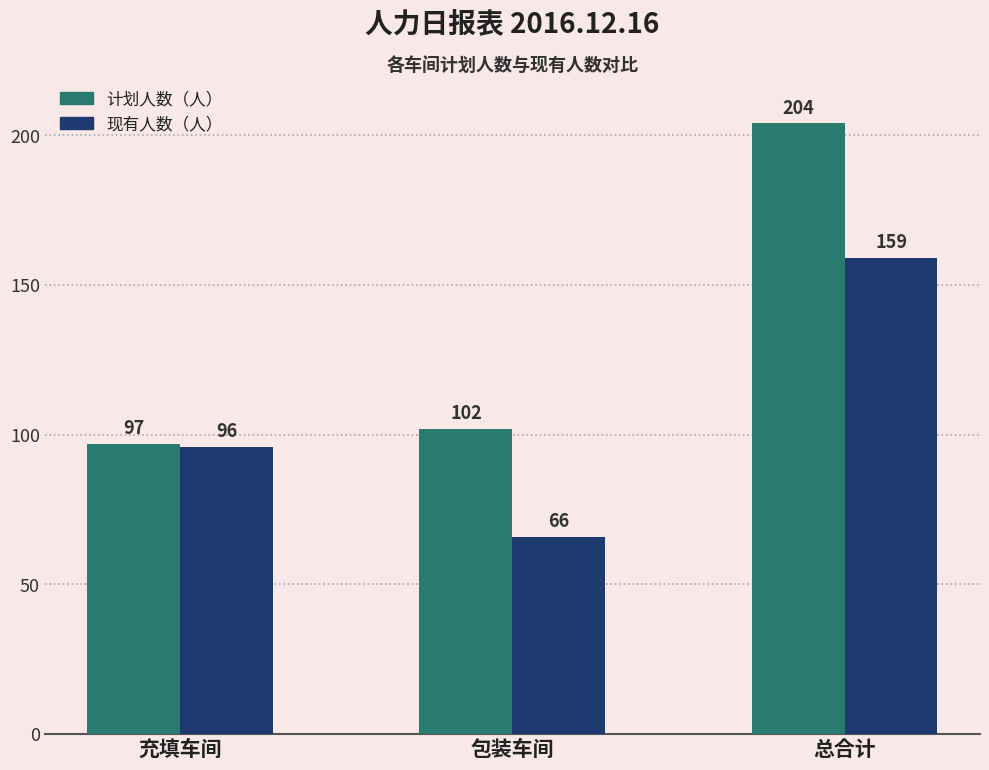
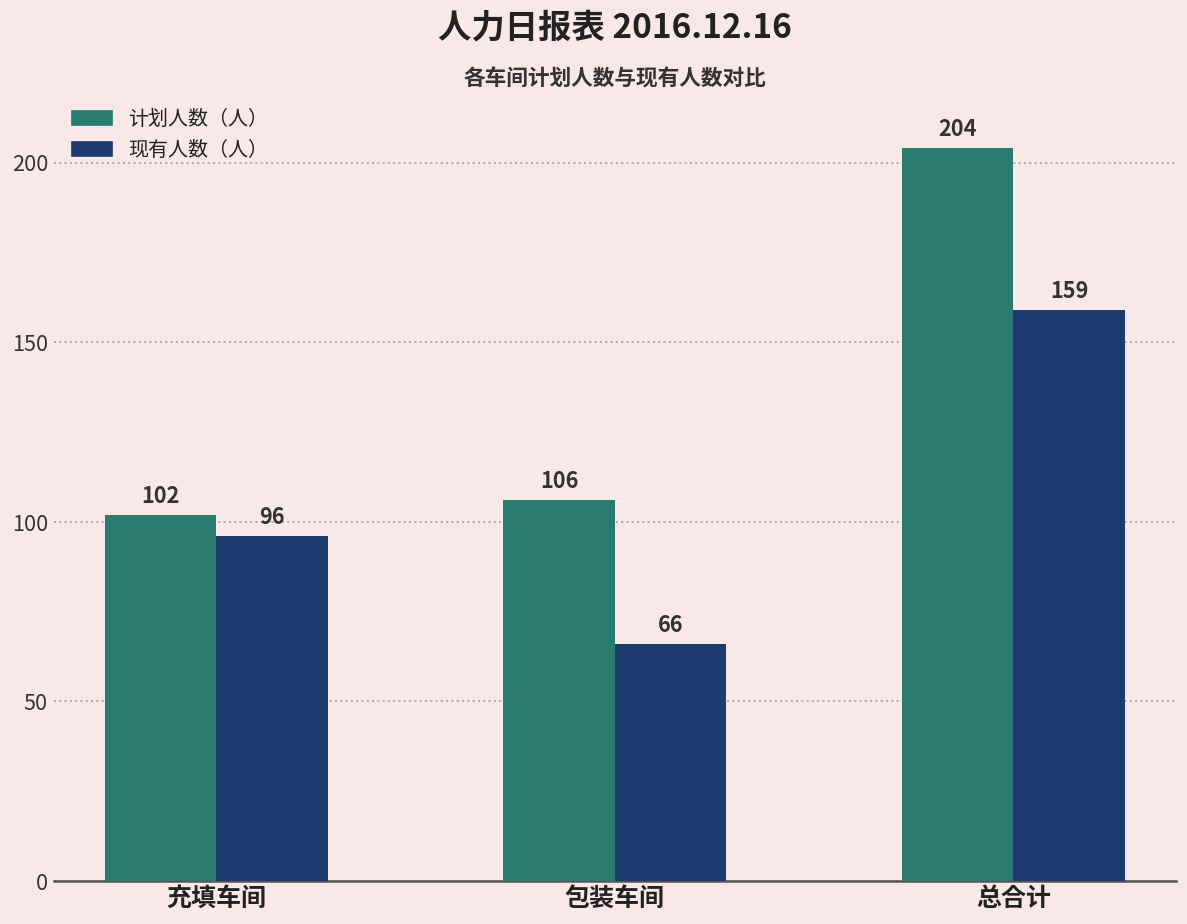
  {
    "计划人数（人）": {
-     "充填车间": 97,
-     "包装车间": 102,
+     "充填车间": 102,
+     "包装车间": 106,
      "总合计": 204
    },
    "现有人数（人）": {
      "充填车间": 96,
      "包装车间": 66,
      "总合计": 159
    }
  }
